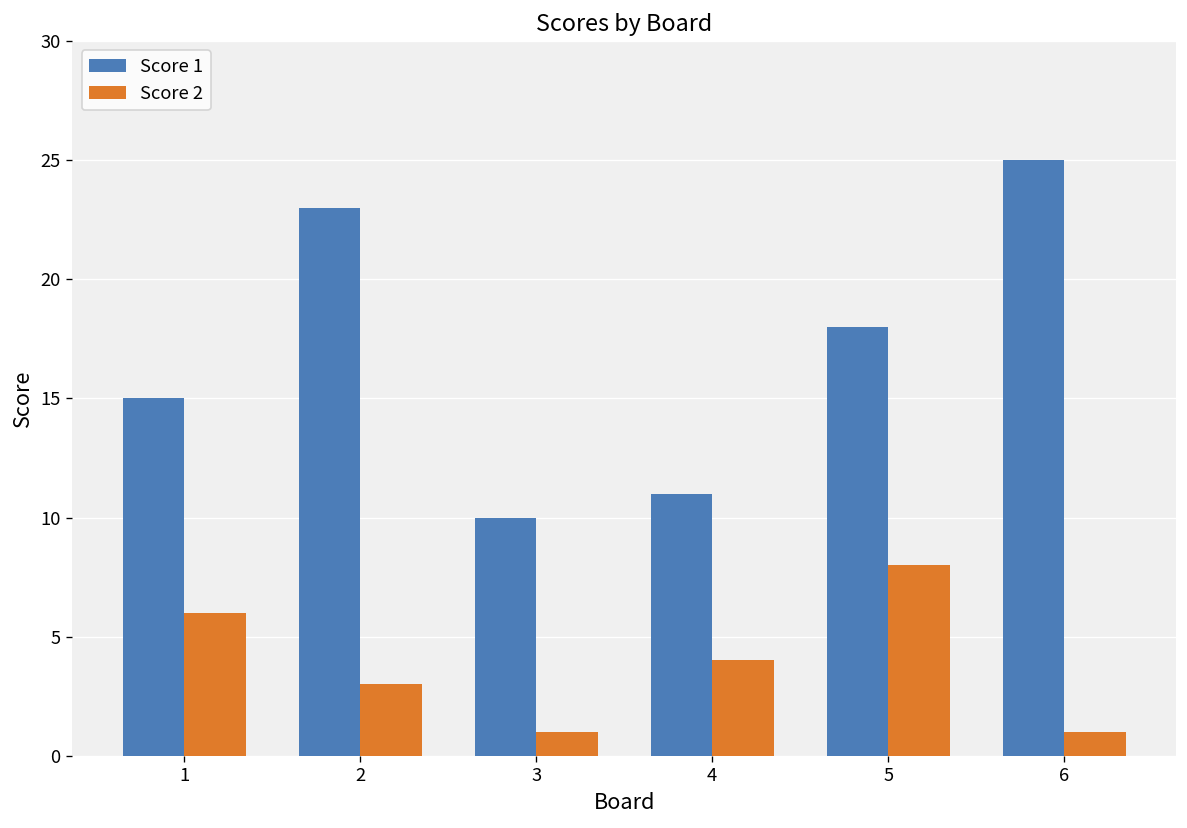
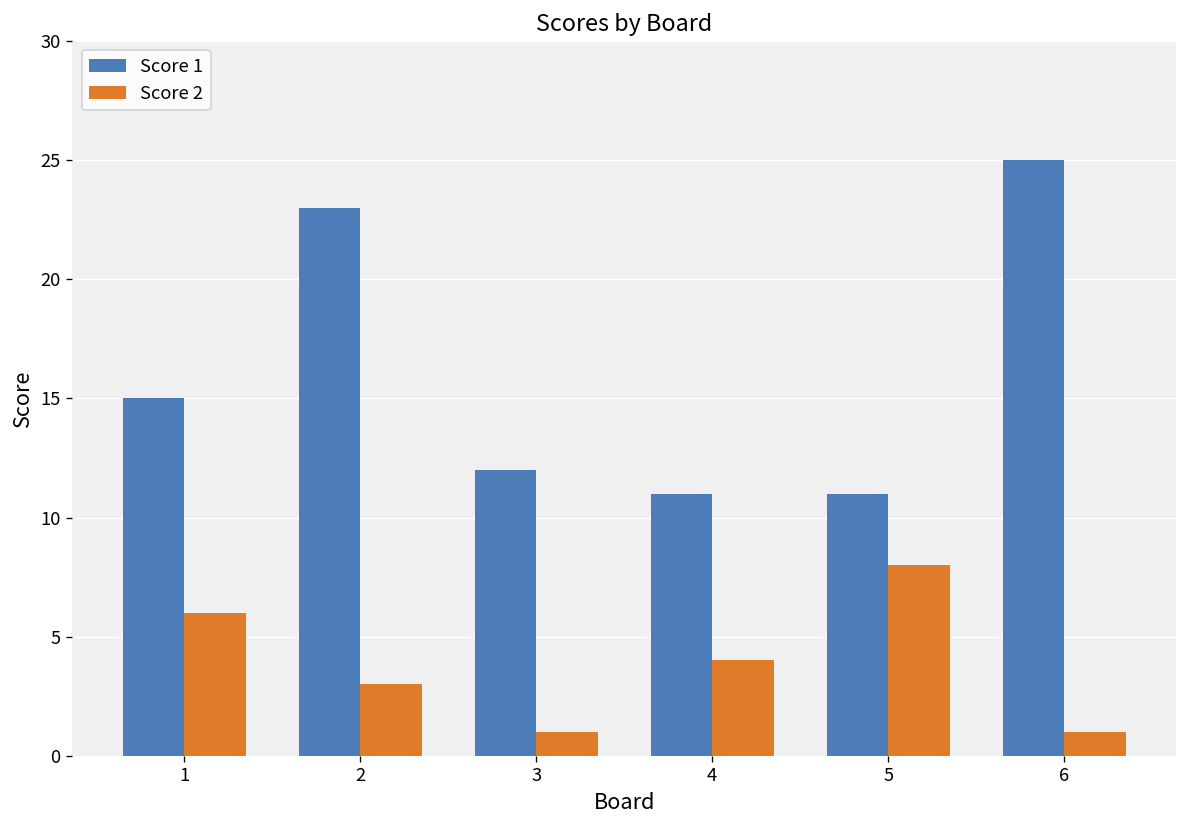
  {
    "Score 1": {
      "1": 15,
      "2": 23,
-     "3": 10,
+     "3": 12,
      "4": 11,
-     "5": 18,
+     "5": 11,
      "6": 25
    },
    "Score 2": {
      "1": 6,
      "2": 3,
      "3": 1,
      "4": 4,
      "5": 8,
      "6": 1
    }
  }
